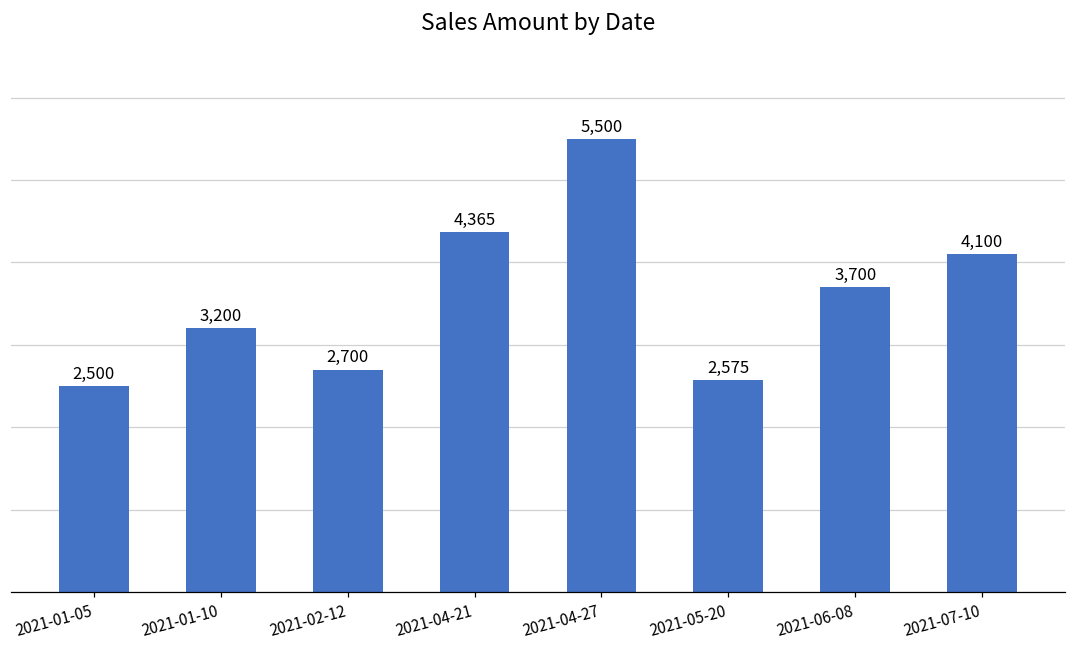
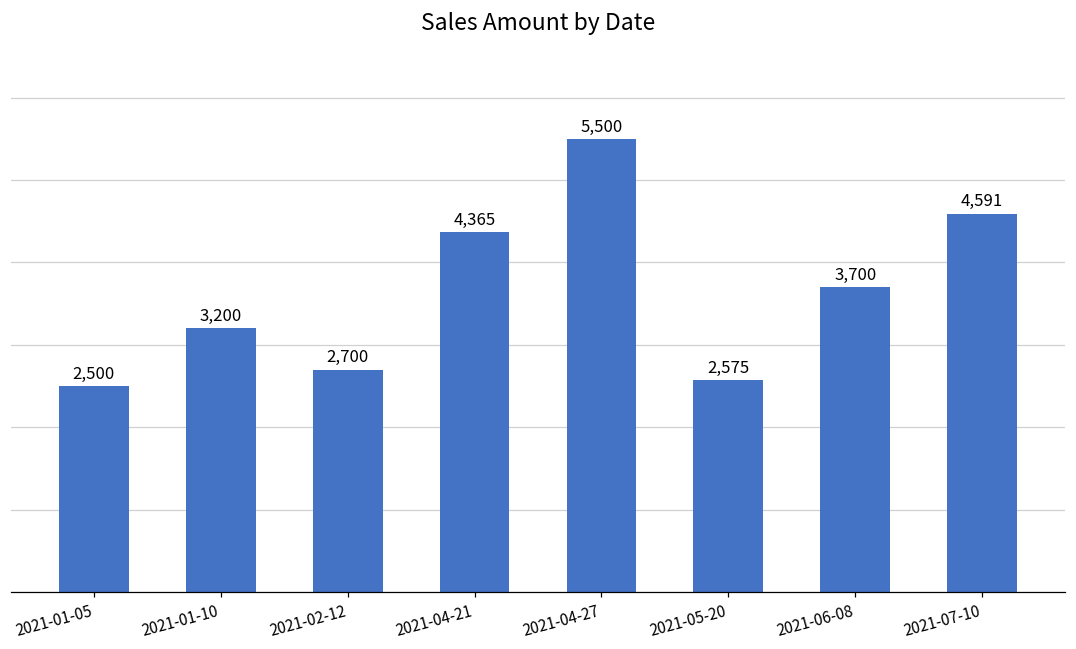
  {
    "2021-01-05": "2,500",
    "2021-01-10": "3,200",
    "2021-02-12": "2,700",
    "2021-04-21": "4,365",
    "2021-04-27": "5,500",
    "2021-05-20": "2,575",
    "2021-06-08": "3,700",
-   "2021-07-10": "4,100"
+   "2021-07-10": "4,591"
  }
